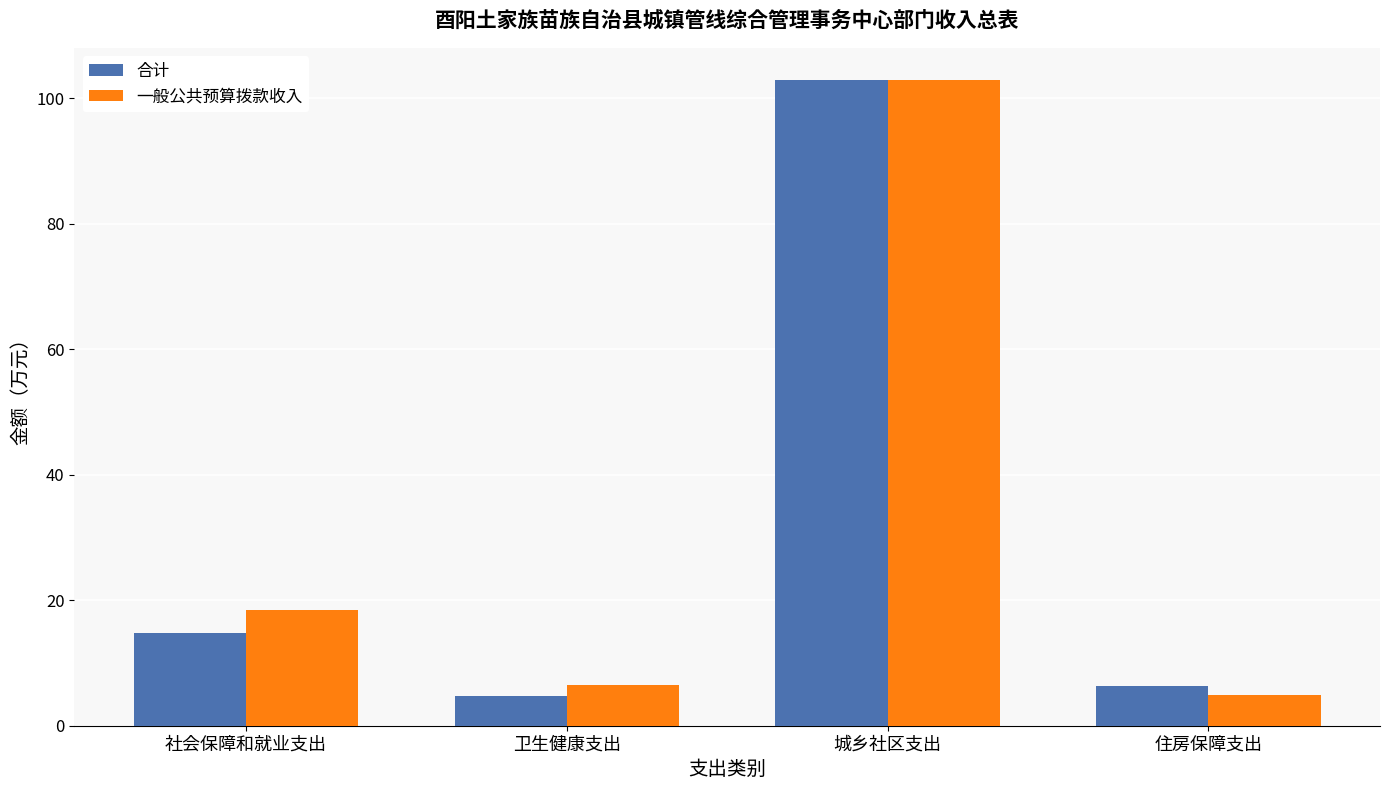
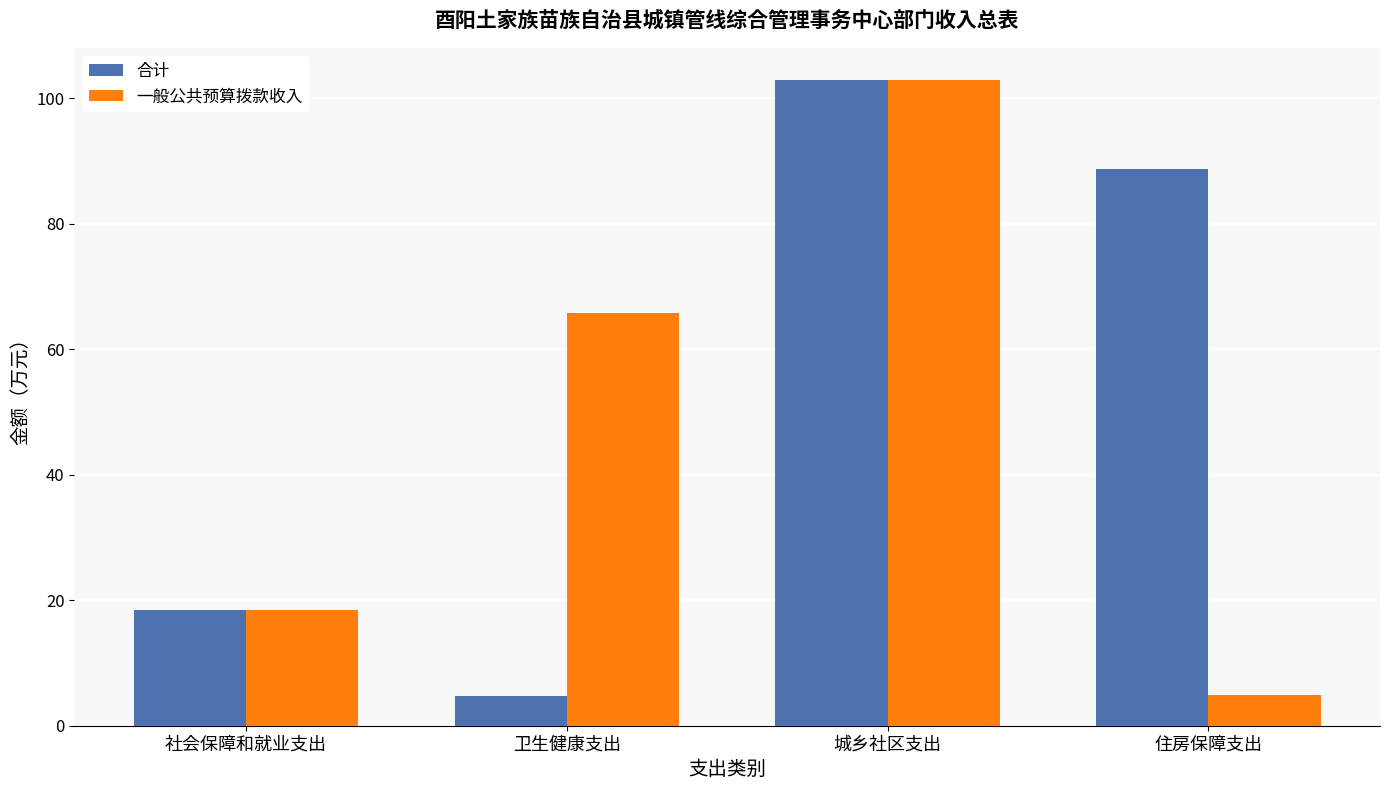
  {
    "合计": {
-     "社会保障和就业支出": 15,
+     "社会保障和就业支出": 18,
      "卫生健康支出": 5,
      "城乡社区支出": 103,
-     "住房保障支出": 6
+     "住房保障支出": 89
    },
    "一般公共预算拨款收入": {
      "社会保障和就业支出": 18,
-     "卫生健康支出": 7,
+     "卫生健康支出": 66,
      "城乡社区支出": 103,
      "住房保障支出": 5
    }
  }
